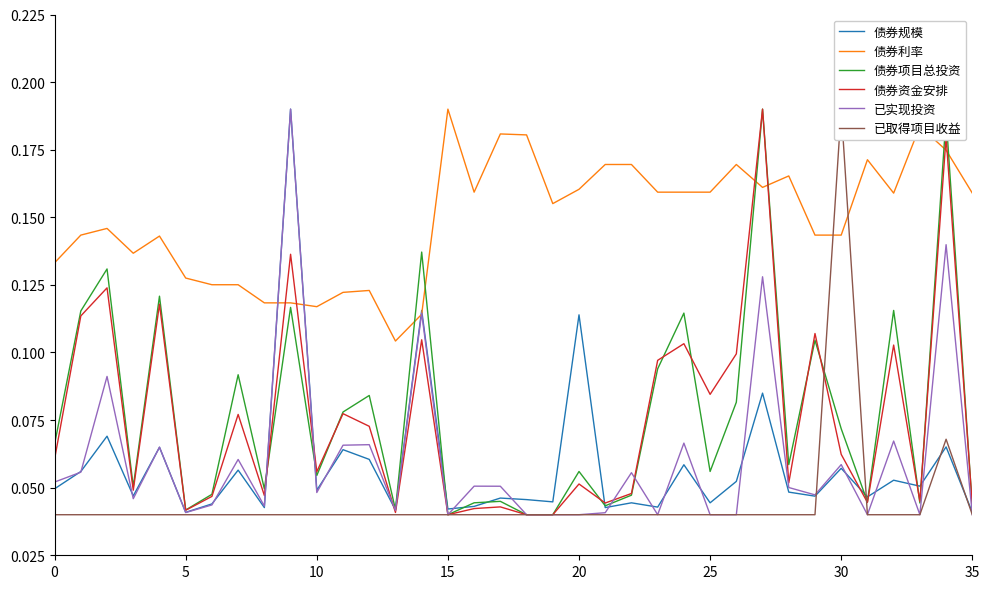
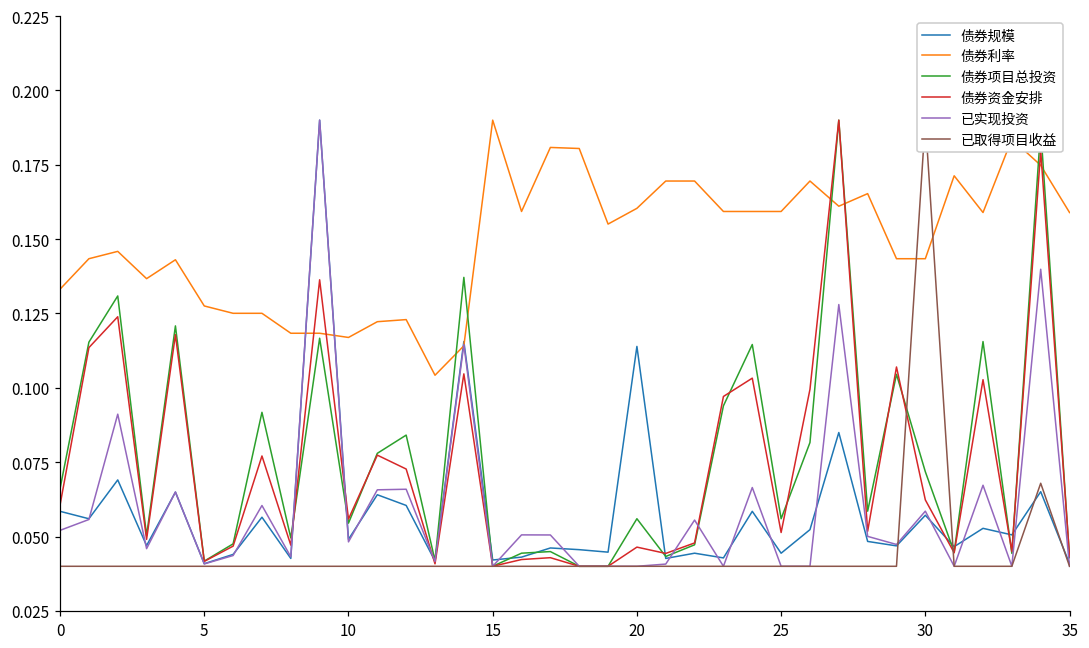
  {
    "债券规模": {
-     "0": 0.050,
+     "0": 0.058,
      "15": 0.042,
      "20": 0.114,
      "25": 0.044,
      "30": 0.057
    },
    "债券利率": {
      "0": 0.133,
      "5": 0.128,
      "10": 0.117,
      "15": 0.190,
      "20": 0.160,
      "25": 0.159,
      "30": 0.143,
      "35": 0.159
    },
    "债券项目总投资": {
      "0": 0.066,
      "10": 0.055,
      "20": 0.056,
      "25": 0.056,
      "30": 0.072
    },
    "债券资金安排": {
      "0": 0.061,
      "10": 0.056,
-     "20": 0.051,
-     "25": 0.085,
+     "20": 0.046,
+     "25": 0.051,
      "30": 0.062
    },
    "已实现投资": {
      "0": 0.052,
      "30": 0.059
    },
    "已取得项目收益": {
      "0": 0.040,
      "10": 0.040
    }
  }
